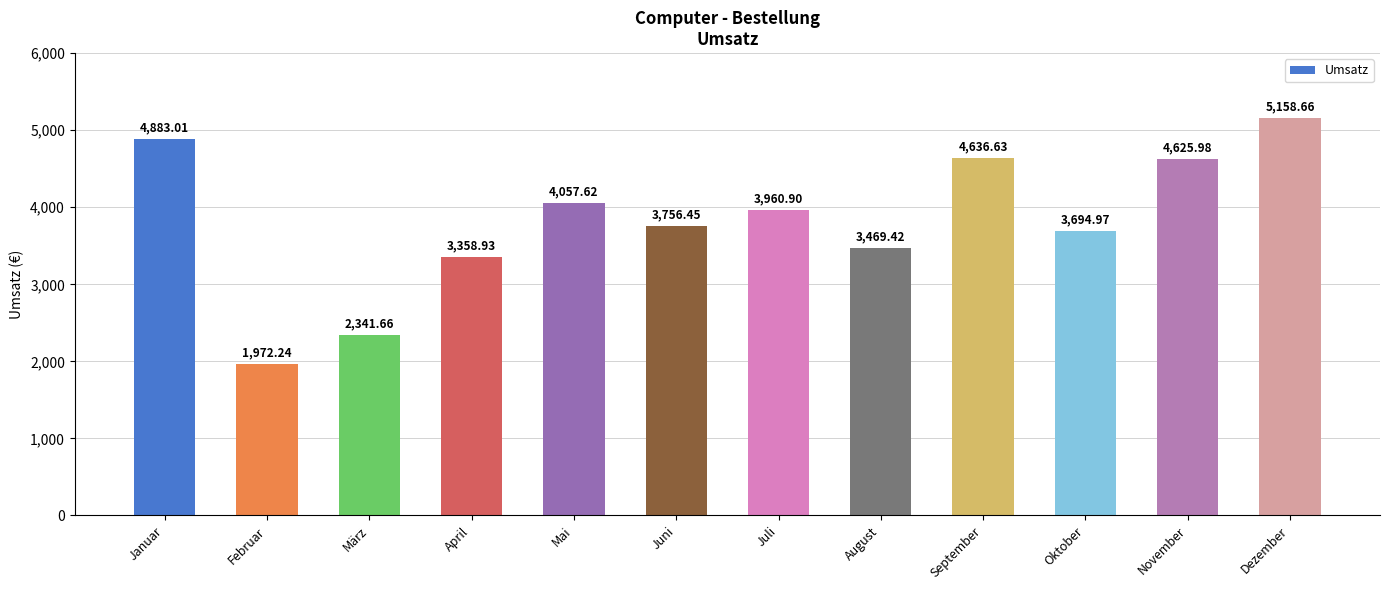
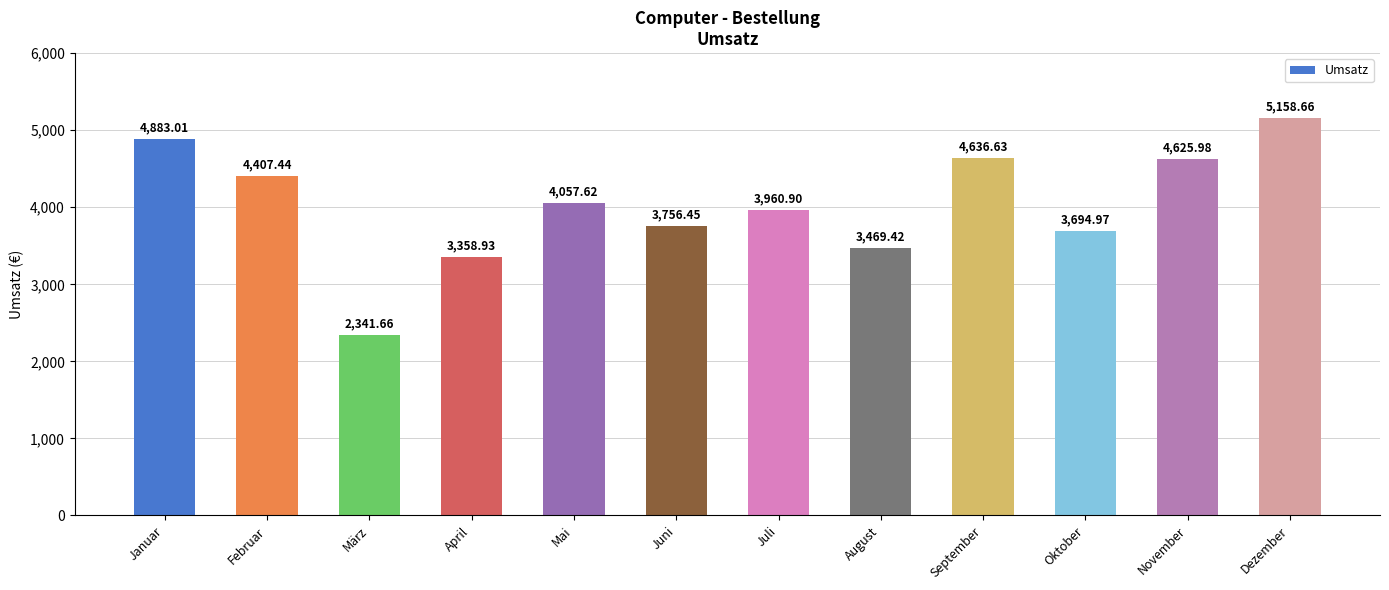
  {
    "Januar": "4,883.01",
-   "Februar": "1,972.24",
+   "Februar": "4,407.44",
    "März": "2,341.66",
    "April": "3,358.93",
    "Mai": "4,057.62",
    "Juni": "3,756.45",
    "Juli": "3,960.90",
    "August": "3,469.42",
    "September": "4,636.63",
    "Oktober": "3,694.97",
    "November": "4,625.98",
    "Dezember": "5,158.66"
  }
